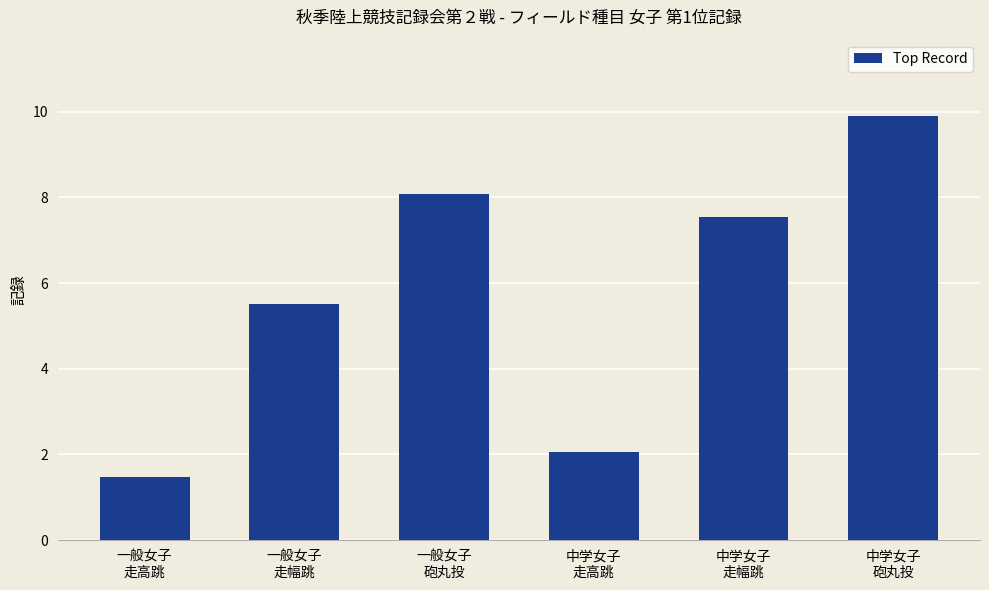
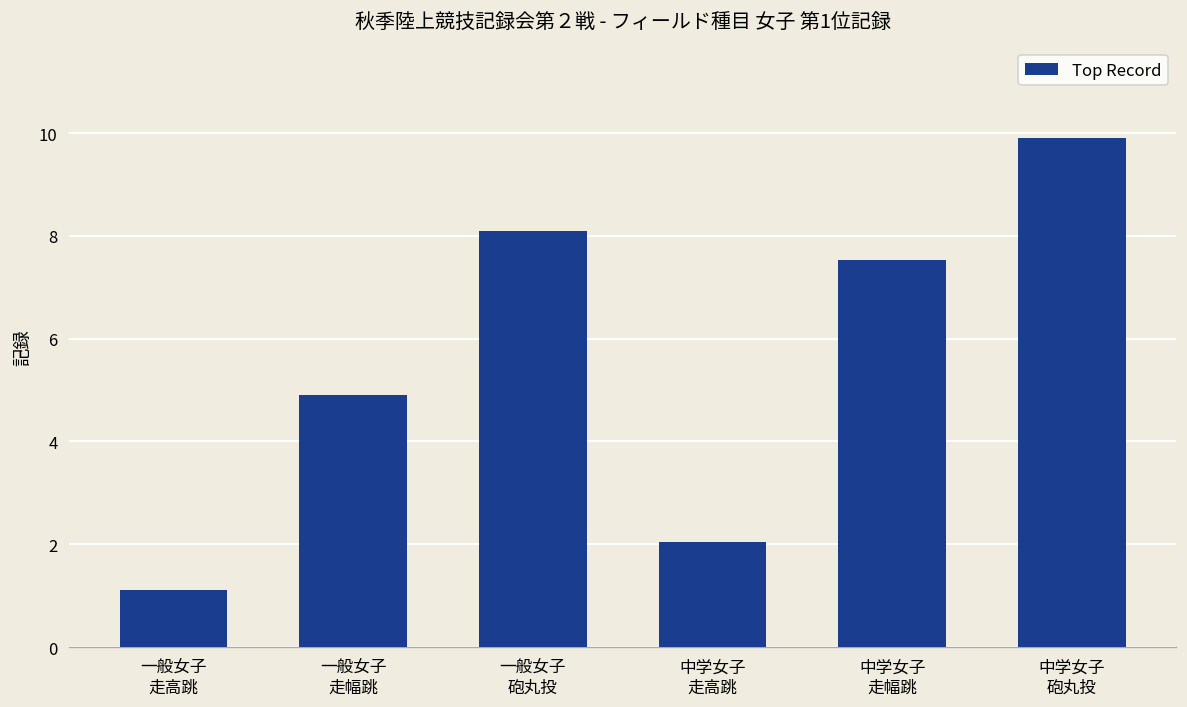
  {
-   "一般女子 走高跳": 1.5,
-   "一般女子 走幅跳": 5.5,
+   "一般女子 走高跳": 1.1,
+   "一般女子 走幅跳": 4.9,
    "一般女子 砲丸投": 8.1,
    "中学女子 走高跳": 2.1,
    "中学女子 走幅跳": 7.5,
    "中学女子 砲丸投": 9.9
  }
